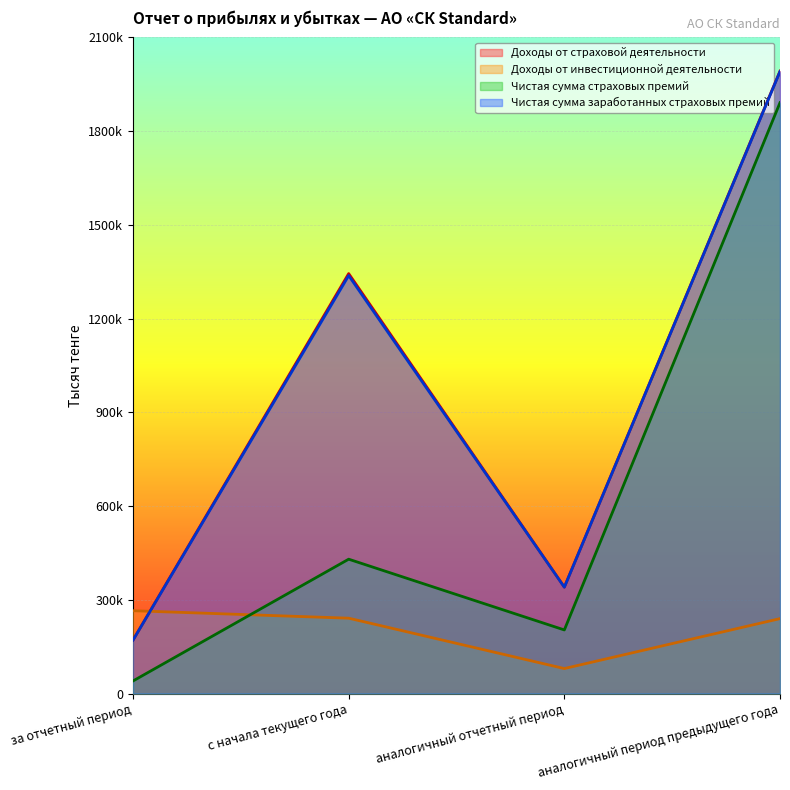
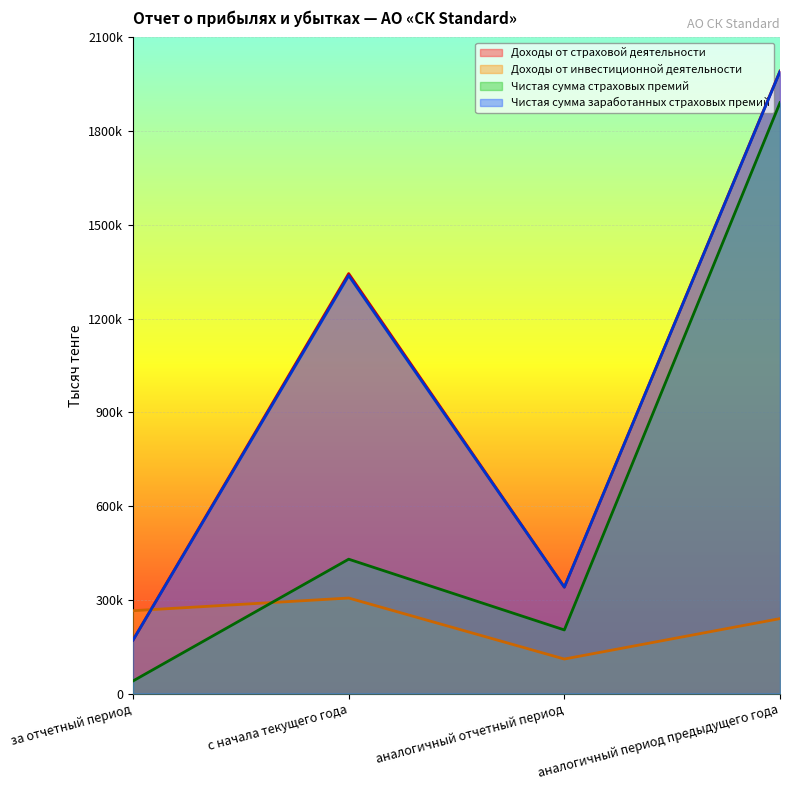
  {
    "Доходы от инвестиционной деятельности": {
      "за отчетный период": 260000,
-     "с начала текущего года": 240000,
-     "аналогичный отчетный период": 80000,
+     "с начала текущего года": 310000,
+     "аналогичный отчетный период": 110000,
      "аналогичный период предыдущего года": 240000
    },
    "Чистая сумма страховых премий": {
      "за отчетный период": 40000,
      "с начала текущего года": 430000,
      "аналогичный отчетный период": 200000,
      "аналогичный период предыдущего года": 1890000
    }
  }
